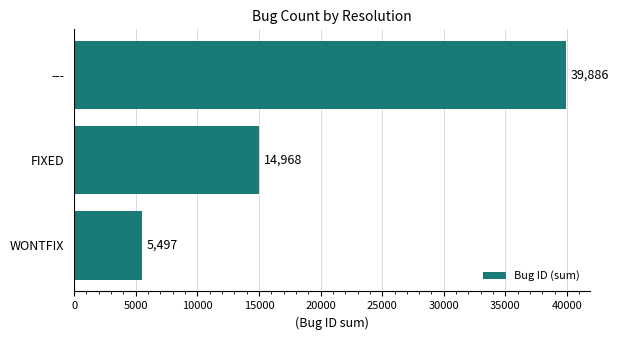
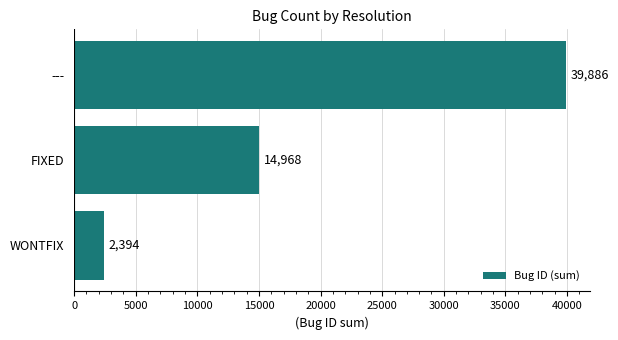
  {
    "---": "39,886",
    "FIXED": "14,968",
-   "WONTFIX": "5,497"
+   "WONTFIX": "2,394"
  }
